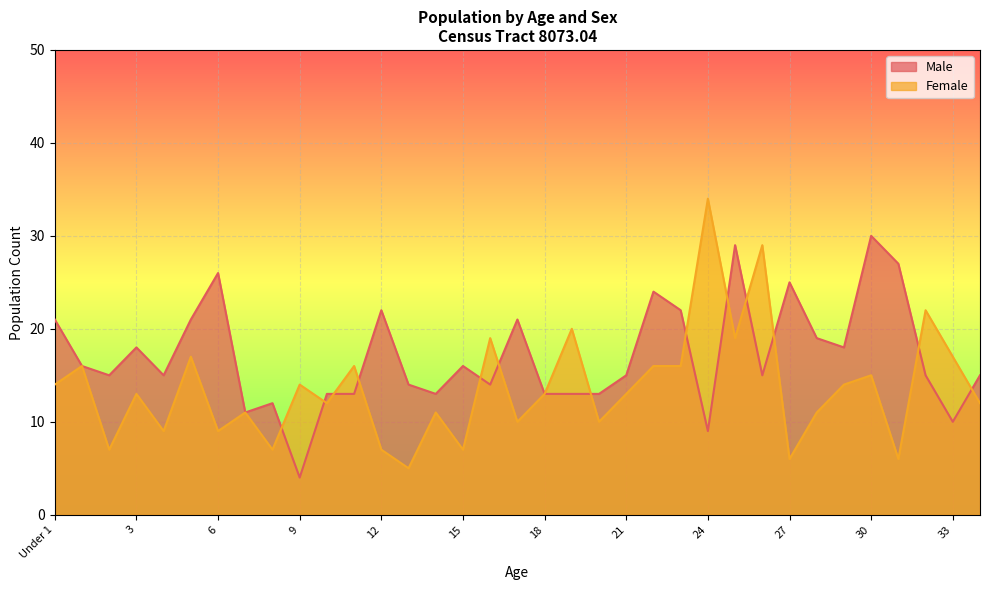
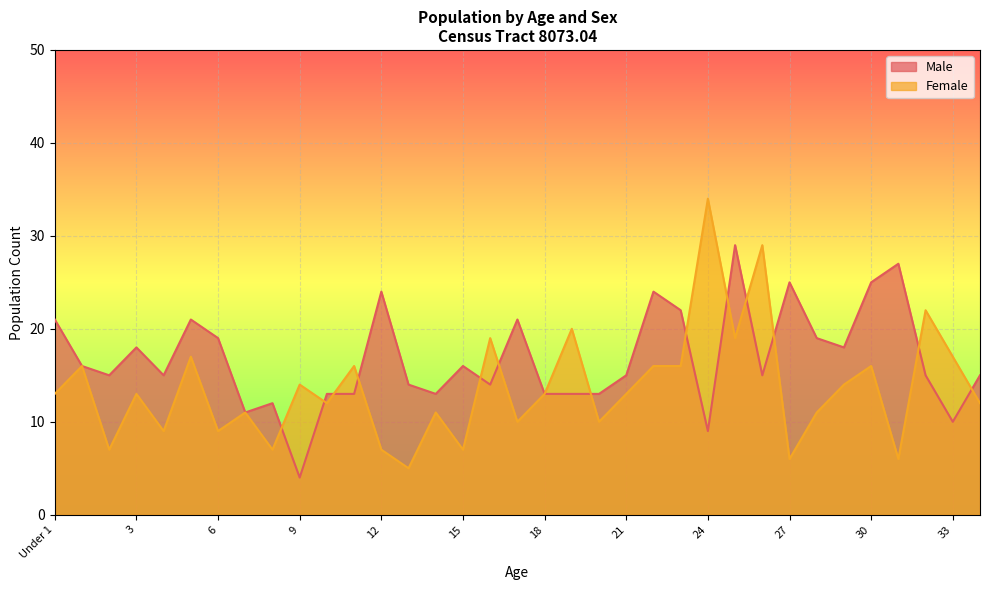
  {
    "Male": {
      "Under 1": 21,
      "3": 18,
-     "6": 26,
+     "6": 19,
      "9": 4,
-     "12": 22,
+     "12": 24,
      "15": 16,
      "21": 15,
      "24": 9,
      "27": 25,
-     "30": 30,
+     "30": 25,
      "33": 10
    },
    "Female": {
-     "Under 1": 14,
+     "Under 1": 13,
      "3": 13,
      "6": 9,
      "9": 14,
      "12": 7,
      "15": 7,
      "21": 13,
      "24": 34,
      "27": 6,
-     "30": 15,
+     "30": 16,
      "33": 17
    }
  }
